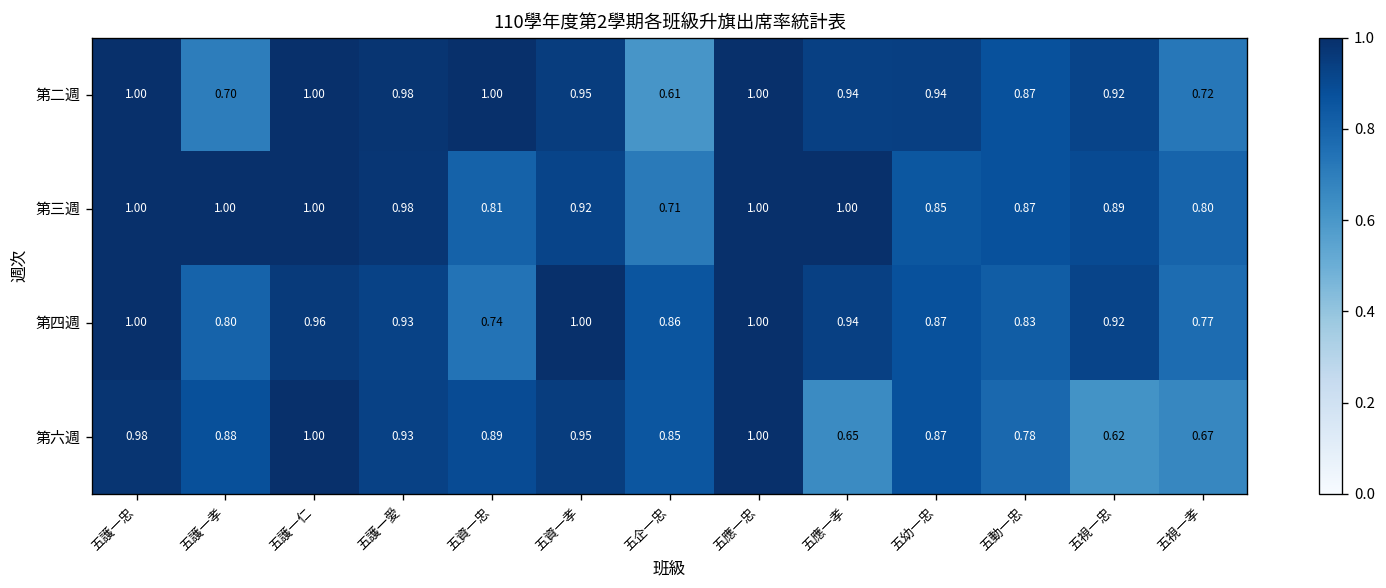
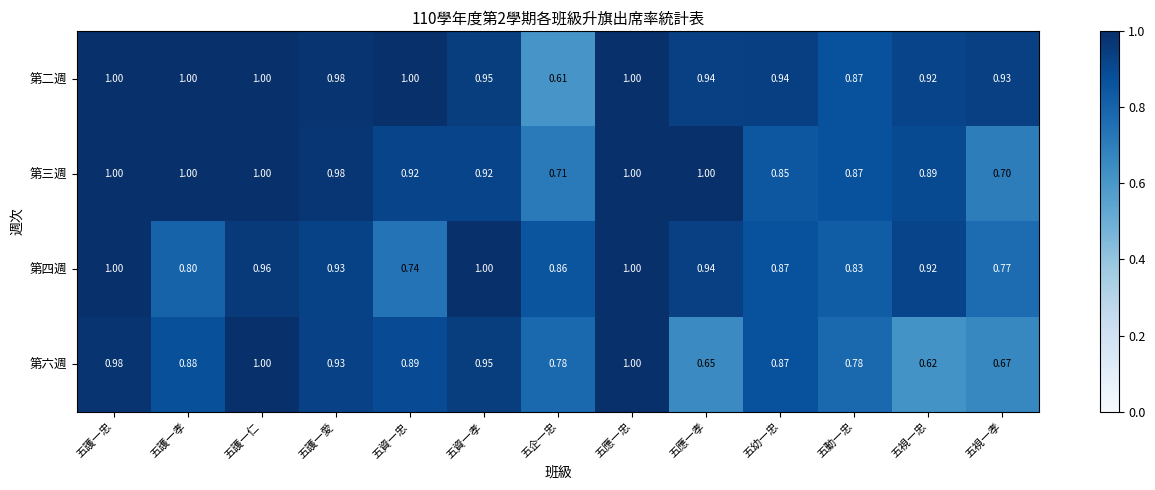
  {
    "第二週": {
      "五護一忠": 1.00,
-     "五護一孝": 0.70,
+     "五護一孝": 1.00,
      "五護一仁": 1.00,
      "五護一愛": 0.98,
      "五資一忠": 1.00,
      "五資一孝": 0.95,
      "五企一忠": 0.61,
      "五應一忠": 1.00,
      "五應一孝": 0.94,
      "五幼一忠": 0.94,
      "五動一忠": 0.87,
      "五視一忠": 0.92,
-     "五視一孝": 0.72
+     "五視一孝": 0.93
    },
    "第三週": {
      "五護一忠": 1.00,
      "五護一孝": 1.00,
      "五護一仁": 1.00,
      "五護一愛": 0.98,
-     "五資一忠": 0.81,
+     "五資一忠": 0.92,
      "五資一孝": 0.92,
      "五企一忠": 0.71,
      "五應一忠": 1.00,
      "五應一孝": 1.00,
      "五幼一忠": 0.85,
      "五動一忠": 0.87,
      "五視一忠": 0.89,
-     "五視一孝": 0.80
+     "五視一孝": 0.70
    },
    "第四週": {
      "五護一忠": 1.00,
      "五護一孝": 0.80,
      "五護一仁": 0.96,
      "五護一愛": 0.93,
      "五資一忠": 0.74,
      "五資一孝": 1.00,
      "五企一忠": 0.86,
      "五應一忠": 1.00,
      "五應一孝": 0.94,
      "五幼一忠": 0.87,
      "五動一忠": 0.83,
      "五視一忠": 0.92,
      "五視一孝": 0.77
    },
    "第六週": {
      "五護一忠": 0.98,
      "五護一孝": 0.88,
      "五護一仁": 1.00,
      "五護一愛": 0.93,
      "五資一忠": 0.89,
      "五資一孝": 0.95,
-     "五企一忠": 0.85,
+     "五企一忠": 0.78,
      "五應一忠": 1.00,
      "五應一孝": 0.65,
      "五幼一忠": 0.87,
      "五動一忠": 0.78,
      "五視一忠": 0.62,
      "五視一孝": 0.67
    }
  }
